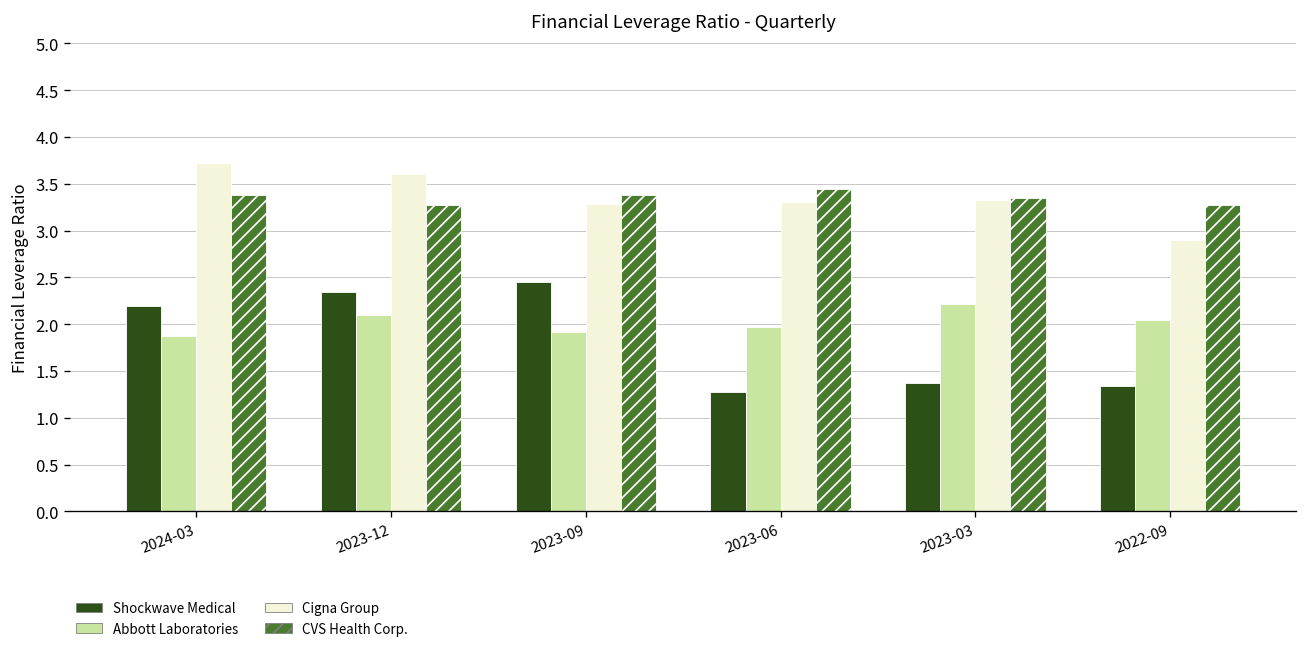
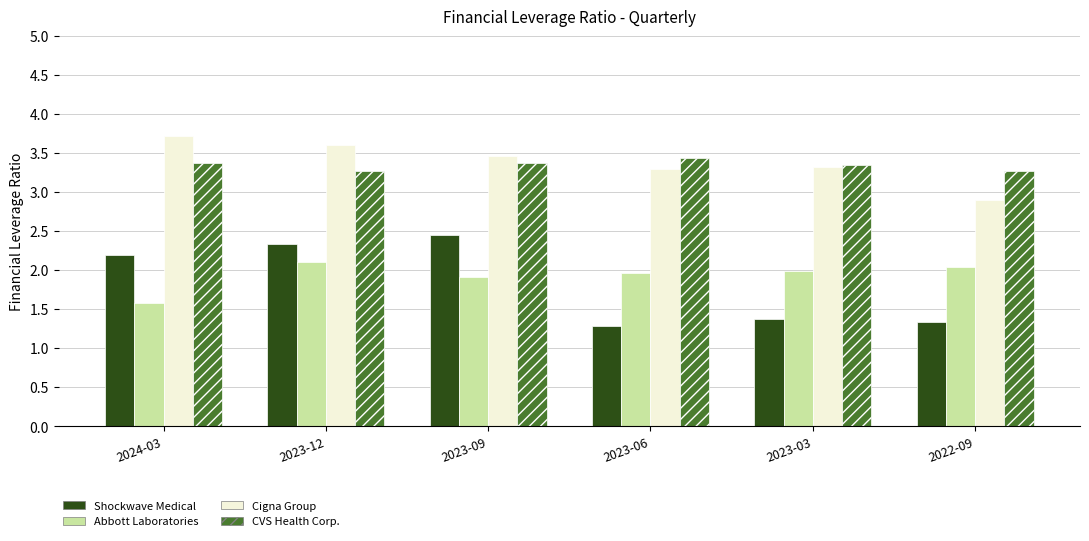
  {
    "Abbott Laboratories": {
-     "2024-03": 1.9,
+     "2024-03": 1.6,
      "2023-12": 2.1,
      "2023-09": 1.9,
      "2023-06": 2.0,
-     "2023-03": 2.2,
+     "2023-03": 2.0,
      "2022-09": 2.0
    },
    "Cigna Group": {
      "2024-03": 3.7,
      "2023-12": 3.6,
-     "2023-09": 3.3,
+     "2023-09": 3.5,
      "2023-06": 3.3,
      "2023-03": 3.3,
      "2022-09": 2.9
    }
  }
